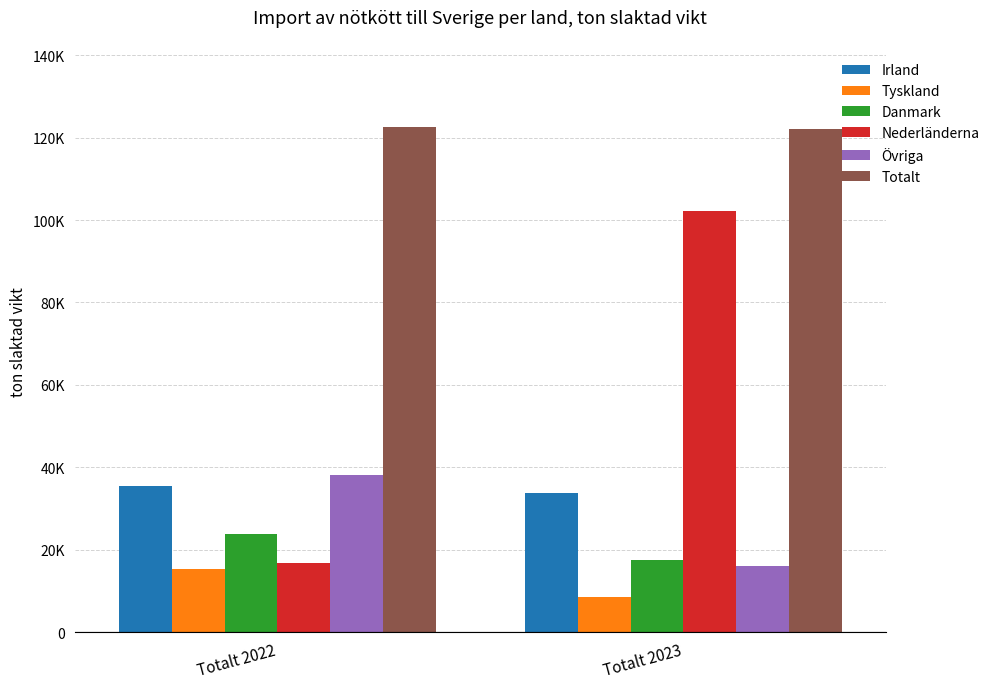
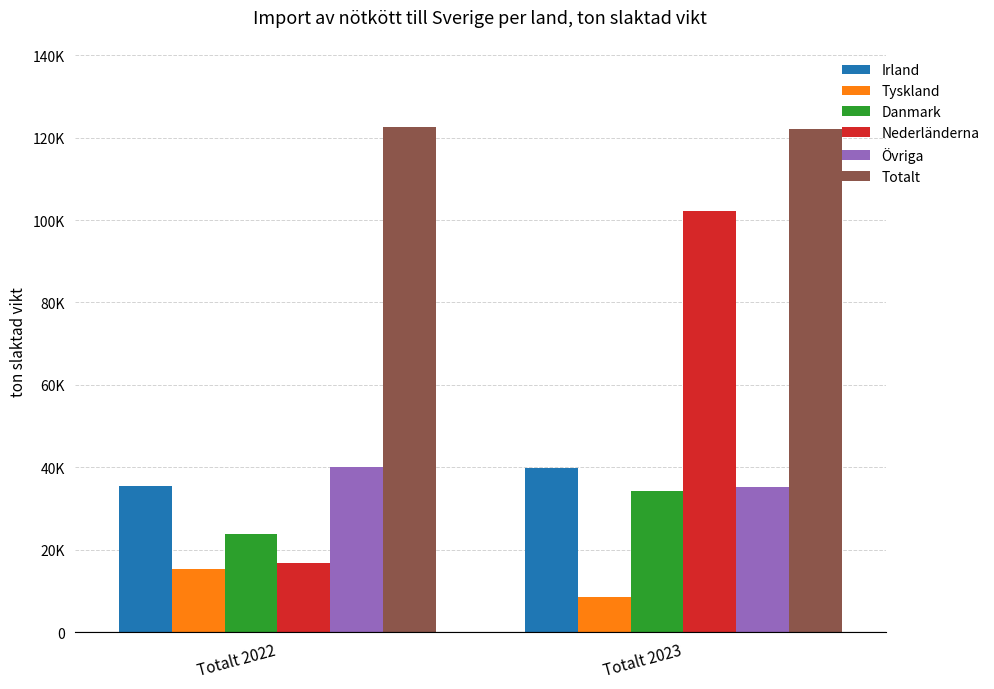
  {
    "Irland": {
      "Totalt 2022": 35000,
-     "Totalt 2023": 34000
+     "Totalt 2023": 40000
    },
    "Tyskland": {
      "Totalt 2022": 15000,
      "Totalt 2023": 9000
    },
    "Danmark": {
      "Totalt 2022": 24000,
-     "Totalt 2023": 17000
+     "Totalt 2023": 34000
    },
    "Nederländerna": {
      "Totalt 2022": 17000,
      "Totalt 2023": 102000
    },
    "Övriga": {
-     "Totalt 2022": 38000,
-     "Totalt 2023": 16000
+     "Totalt 2022": 40000,
+     "Totalt 2023": 35000
    },
    "Totalt": {
      "Totalt 2022": 123000,
      "Totalt 2023": 122000
    }
  }
